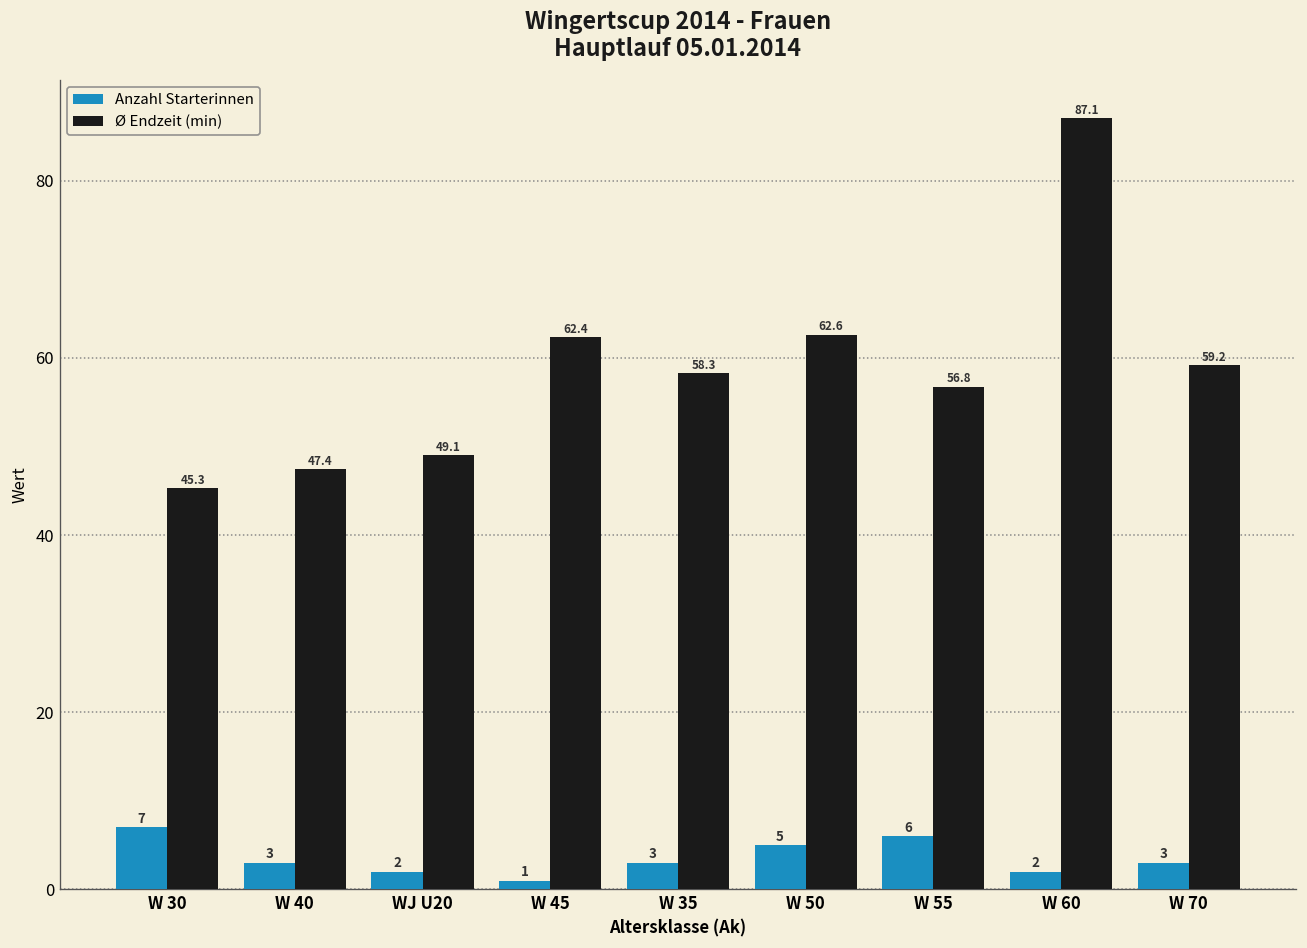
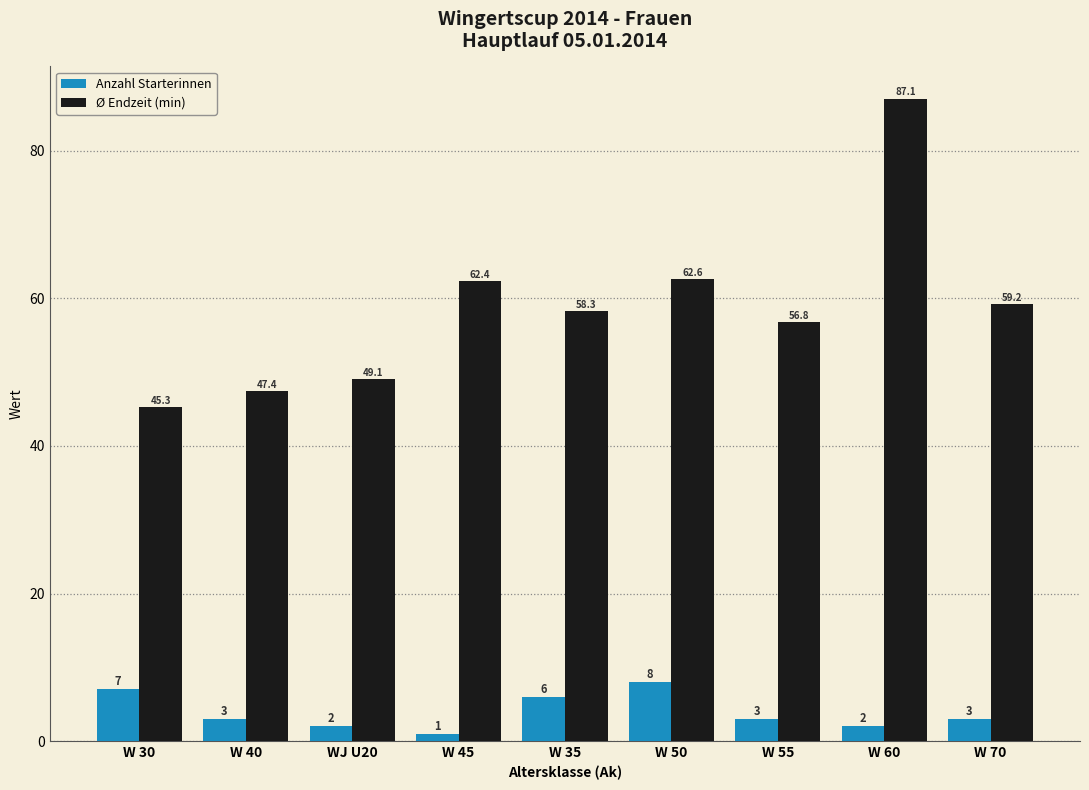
  {
    "Anzahl Starterinnen": {
      "W 30": 7,
      "W 40": 3,
      "WJ U20": 2,
      "W 45": 1,
-     "W 35": 3,
-     "W 50": 5,
-     "W 55": 6,
+     "W 35": 6,
+     "W 50": 8,
+     "W 55": 3,
      "W 60": 2,
      "W 70": 3
    },
    "Ø Endzeit (min)": {
      "W 30": 45.3,
      "W 40": 47.4,
      "WJ U20": 49.1,
      "W 45": 62.4,
      "W 35": 58.3,
      "W 50": 62.6,
      "W 55": 56.8,
      "W 60": 87.1,
      "W 70": 59.2
    }
  }
